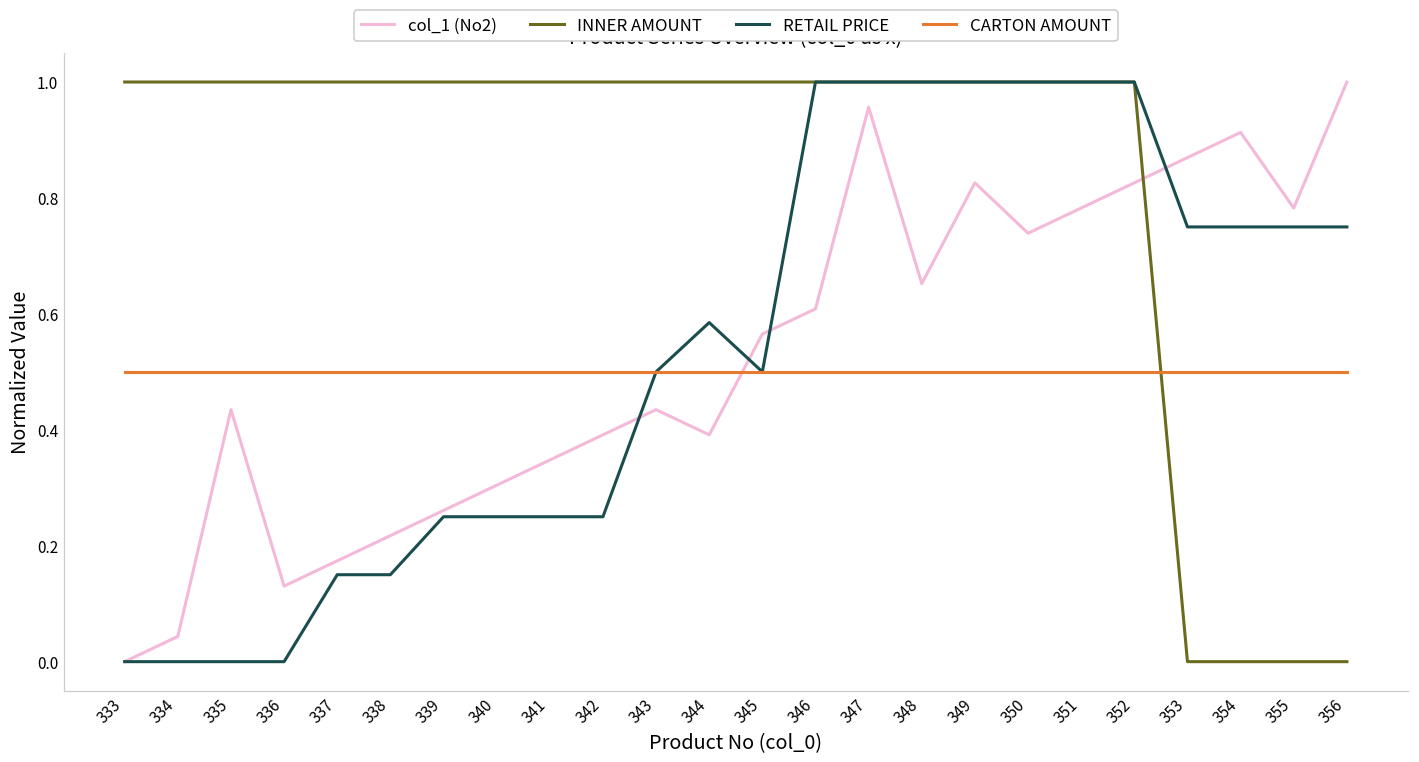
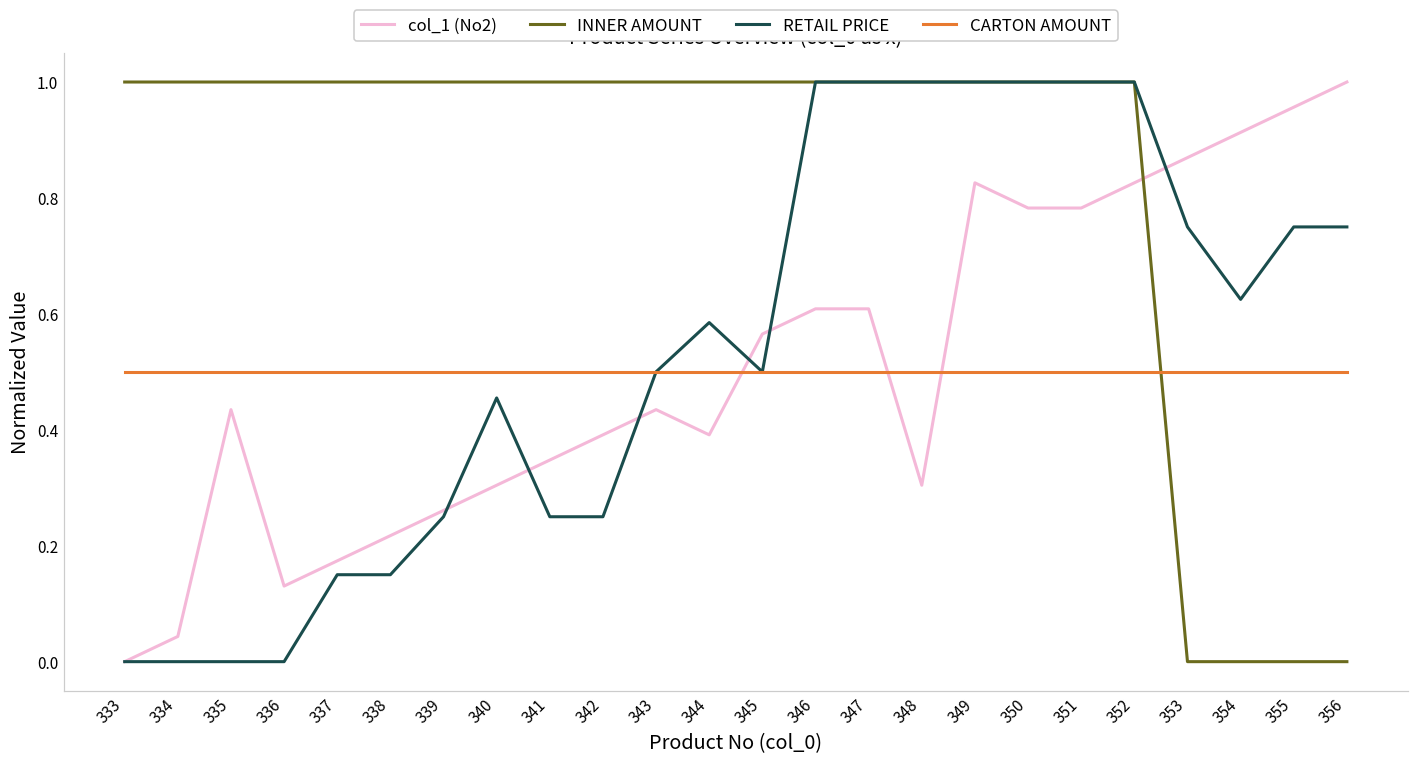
  {
    "col_1 (No2)": {
      "334": 0.04,
      "335": 0.43,
      "336": 0.13,
      "337": 0.17,
      "338": 0.22,
      "339": 0.26,
      "340": 0.30,
      "341": 0.35,
      "342": 0.39,
      "343": 0.43,
      "344": 0.39,
      "345": 0.57,
      "346": 0.61,
-     "347": 0.96,
-     "348": 0.65,
+     "347": 0.61,
+     "348": 0.30,
      "349": 0.83,
-     "350": 0.74,
+     "350": 0.78,
      "351": 0.78,
      "352": 0.83,
      "353": 0.87,
      "354": 0.91,
-     "355": 0.78,
+     "355": 0.96,
      "356": 1.00
    },
    "INNER AMOUNT": {
      "333": 1.00,
      "334": 1.00,
      "335": 1.00,
      "336": 1.00,
      "337": 1.00,
      "338": 1.00,
      "339": 1.00,
      "340": 1.00,
      "341": 1.00,
      "342": 1.00,
      "343": 1.00,
      "344": 1.00,
      "345": 1.00,
      "353": 0.00,
      "354": 0.00,
      "355": 0.00,
      "356": 0.00
    },
    "RETAIL PRICE": {
      "334": 0.00,
      "335": 0.00,
      "336": 0.00,
      "337": 0.15,
      "338": 0.15,
      "339": 0.25,
-     "340": 0.25,
+     "340": 0.46,
      "341": 0.25,
      "342": 0.25,
      "344": 0.59,
      "353": 0.75,
-     "354": 0.75,
+     "354": 0.63,
      "355": 0.75,
      "356": 0.75
    },
    "CARTON AMOUNT": {
      "333": 0.50,
      "334": 0.50,
      "335": 0.50,
      "336": 0.50,
      "337": 0.50,
      "338": 0.50,
      "339": 0.50,
      "340": 0.50,
      "341": 0.50,
      "342": 0.50,
      "344": 0.50,
      "346": 0.50,
      "347": 0.50,
      "348": 0.50,
      "349": 0.50,
      "350": 0.50,
      "351": 0.50,
      "352": 0.50,
      "353": 0.50,
      "354": 0.50,
      "355": 0.50,
      "356": 0.50
    }
  }
